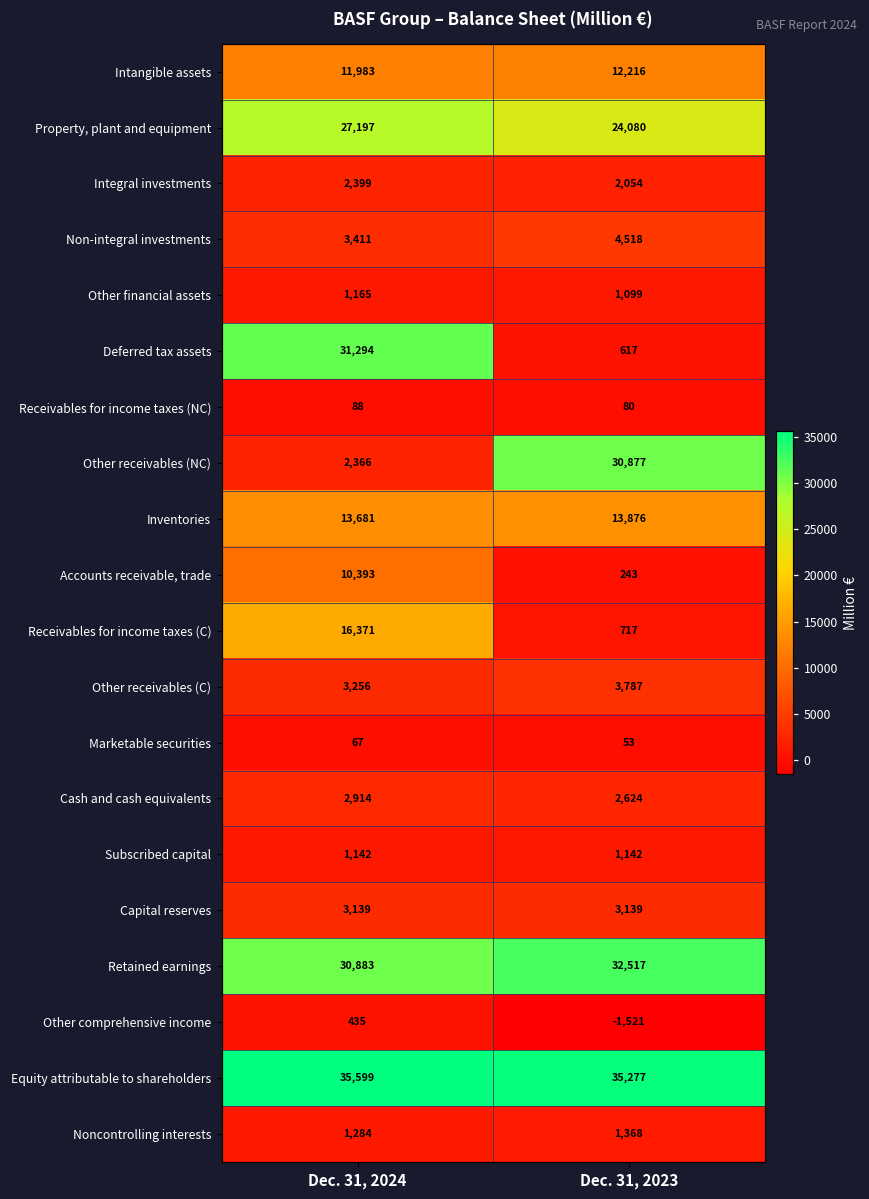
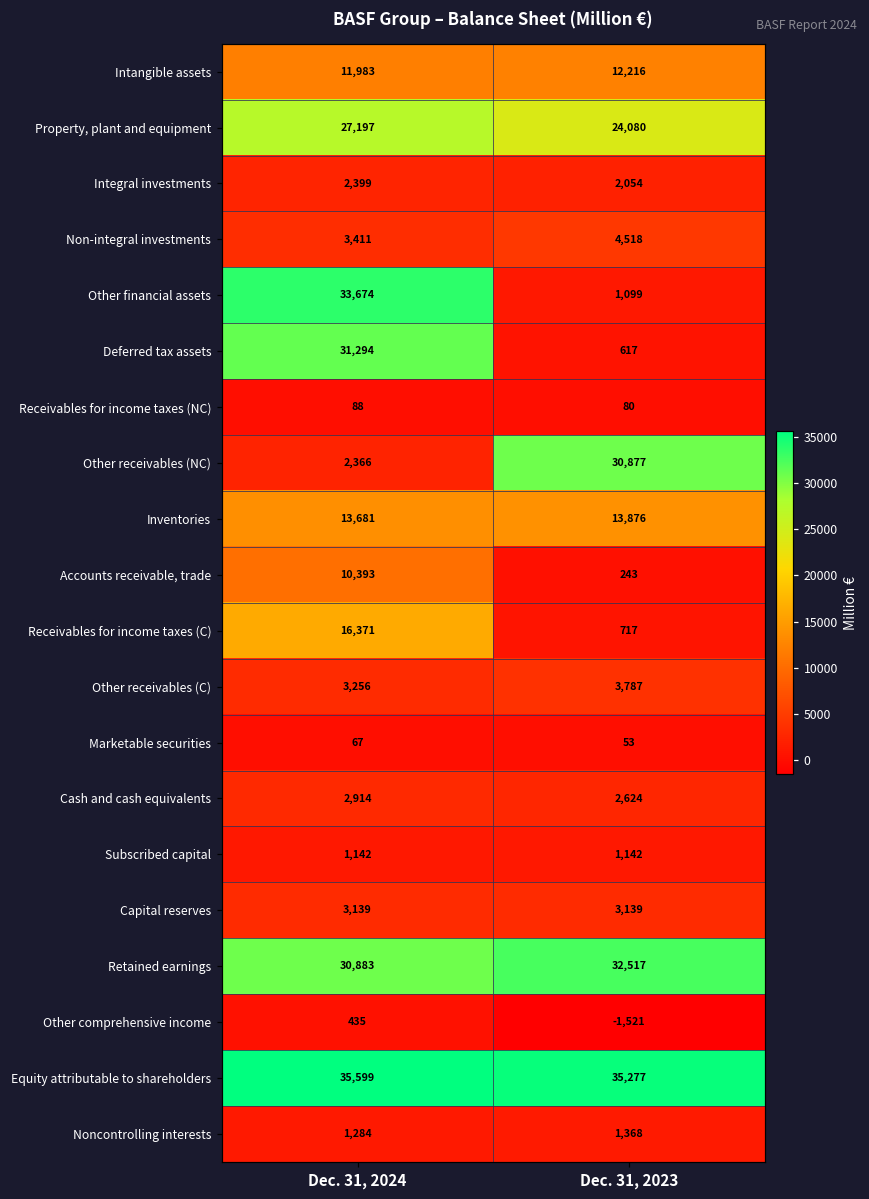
  {
    "Intangible assets": {
      "Dec. 31, 2024": "11,983",
      "Dec. 31, 2023": "12,216"
    },
    "Property, plant and equipment": {
      "Dec. 31, 2024": "27,197",
      "Dec. 31, 2023": "24,080"
    },
    "Integral investments": {
      "Dec. 31, 2024": "2,399",
      "Dec. 31, 2023": "2,054"
    },
    "Non-integral investments": {
      "Dec. 31, 2024": "3,411",
      "Dec. 31, 2023": "4,518"
    },
    "Other financial assets": {
-     "Dec. 31, 2024": "1,165",
+     "Dec. 31, 2024": "33,674",
      "Dec. 31, 2023": "1,099"
    },
    "Deferred tax assets": {
      "Dec. 31, 2024": "31,294",
      "Dec. 31, 2023": "617"
    },
    "Receivables for income taxes (NC)": {
      "Dec. 31, 2024": "88",
      "Dec. 31, 2023": "80"
    },
    "Other receivables (NC)": {
      "Dec. 31, 2024": "2,366",
      "Dec. 31, 2023": "30,877"
    },
    "Inventories": {
      "Dec. 31, 2024": "13,681",
      "Dec. 31, 2023": "13,876"
    },
    "Accounts receivable, trade": {
      "Dec. 31, 2024": "10,393",
      "Dec. 31, 2023": "243"
    },
    "Receivables for income taxes (C)": {
      "Dec. 31, 2024": "16,371",
      "Dec. 31, 2023": "717"
    },
    "Other receivables (C)": {
      "Dec. 31, 2024": "3,256",
      "Dec. 31, 2023": "3,787"
    },
    "Marketable securities": {
      "Dec. 31, 2024": "67",
      "Dec. 31, 2023": "53"
    },
    "Cash and cash equivalents": {
      "Dec. 31, 2024": "2,914",
      "Dec. 31, 2023": "2,624"
    },
    "Subscribed capital": {
      "Dec. 31, 2024": "1,142",
      "Dec. 31, 2023": "1,142"
    },
    "Capital reserves": {
      "Dec. 31, 2024": "3,139",
      "Dec. 31, 2023": "3,139"
    },
    "Retained earnings": {
      "Dec. 31, 2024": "30,883",
      "Dec. 31, 2023": "32,517"
    },
    "Other comprehensive income": {
      "Dec. 31, 2024": "435",
      "Dec. 31, 2023": "-1,521"
    },
    "Equity attributable to shareholders": {
      "Dec. 31, 2024": "35,599",
      "Dec. 31, 2023": "35,277"
    },
    "Noncontrolling interests": {
      "Dec. 31, 2024": "1,284",
      "Dec. 31, 2023": "1,368"
    }
  }
